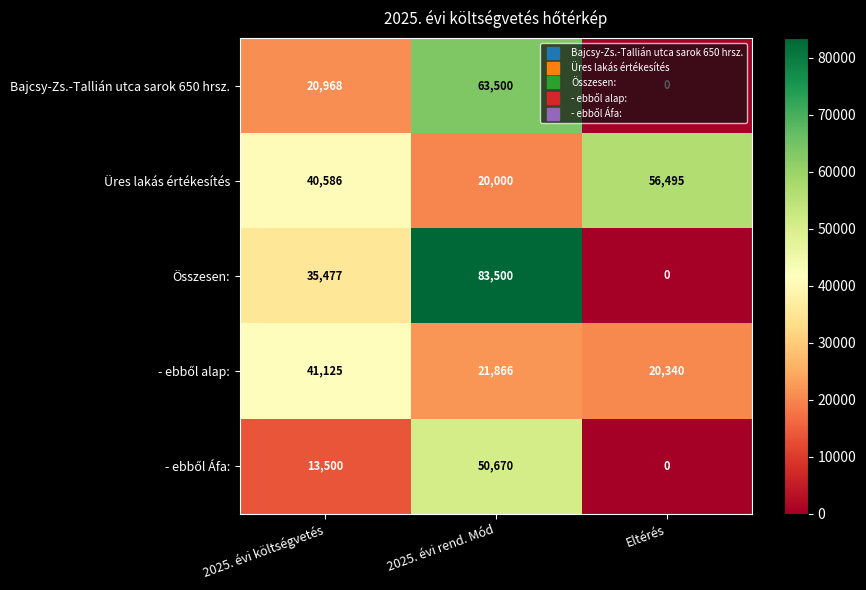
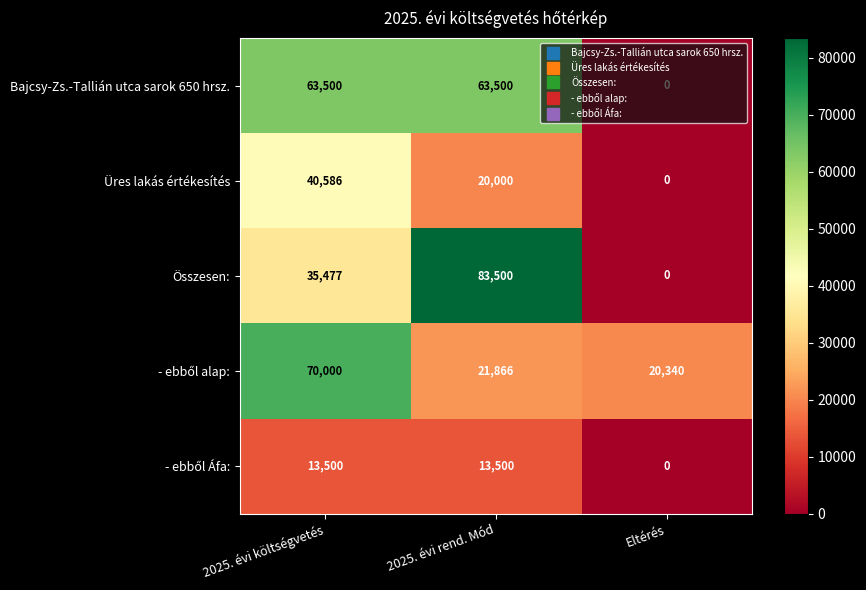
  {
    "Bajcsy-Zs.-Tallián utca sarok 650 hrsz.": {
-     "2025. évi költségvetés": "20,968",
+     "2025. évi költségvetés": "63,500",
      "2025. évi rend. Mód": "63,500"
    },
    "Üres lakás értékesítés": {
      "2025. évi költségvetés": "40,586",
      "2025. évi rend. Mód": "20,000",
-     "Eltérés": "56,495"
+     "Eltérés": "0"
    },
    "Összesen:": {
      "2025. évi költségvetés": "35,477",
      "2025. évi rend. Mód": "83,500",
      "Eltérés": "0"
    },
    "- ebből alap:": {
-     "2025. évi költségvetés": "41,125",
+     "2025. évi költségvetés": "70,000",
      "2025. évi rend. Mód": "21,866",
      "Eltérés": "20,340"
    },
    "- ebből Áfa:": {
      "2025. évi költségvetés": "13,500",
-     "2025. évi rend. Mód": "50,670",
+     "2025. évi rend. Mód": "13,500",
      "Eltérés": "0"
    }
  }
